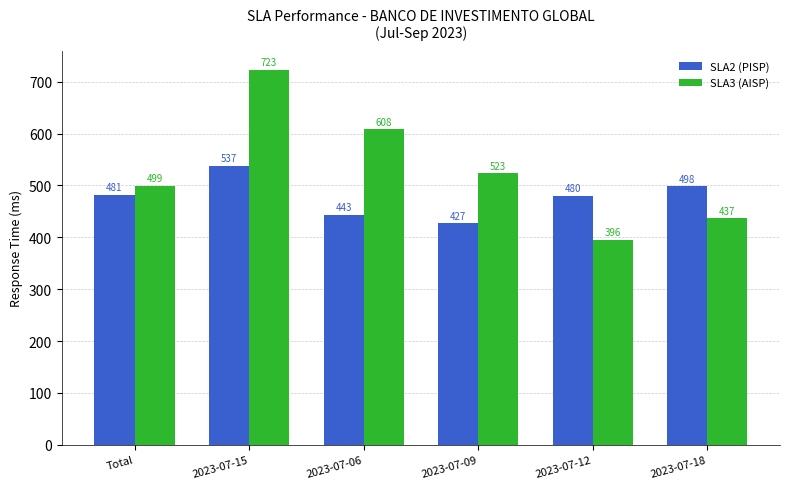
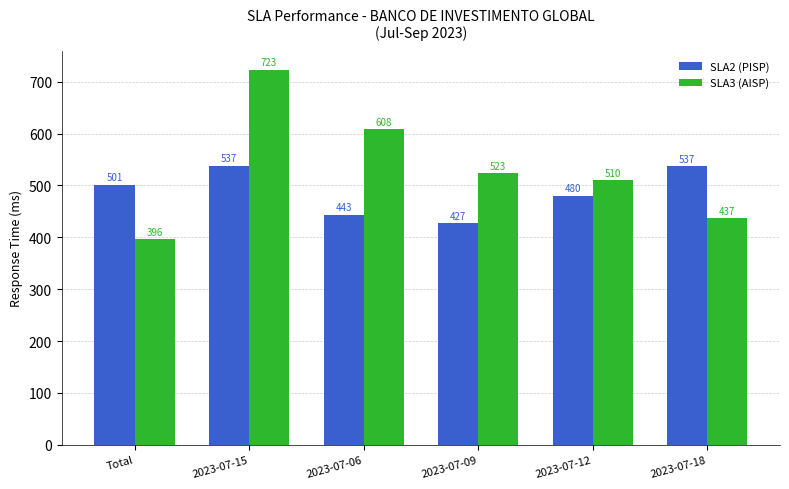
  {
    "SLA2 (PISP)": {
-     "Total": 481,
+     "Total": 501,
      "2023-07-15": 537,
      "2023-07-06": 443,
      "2023-07-09": 427,
      "2023-07-12": 480,
-     "2023-07-18": 498
+     "2023-07-18": 537
    },
    "SLA3 (AISP)": {
-     "Total": 499,
+     "Total": 396,
      "2023-07-15": 723,
      "2023-07-06": 608,
      "2023-07-09": 523,
-     "2023-07-12": 396,
+     "2023-07-12": 510,
      "2023-07-18": 437
    }
  }
